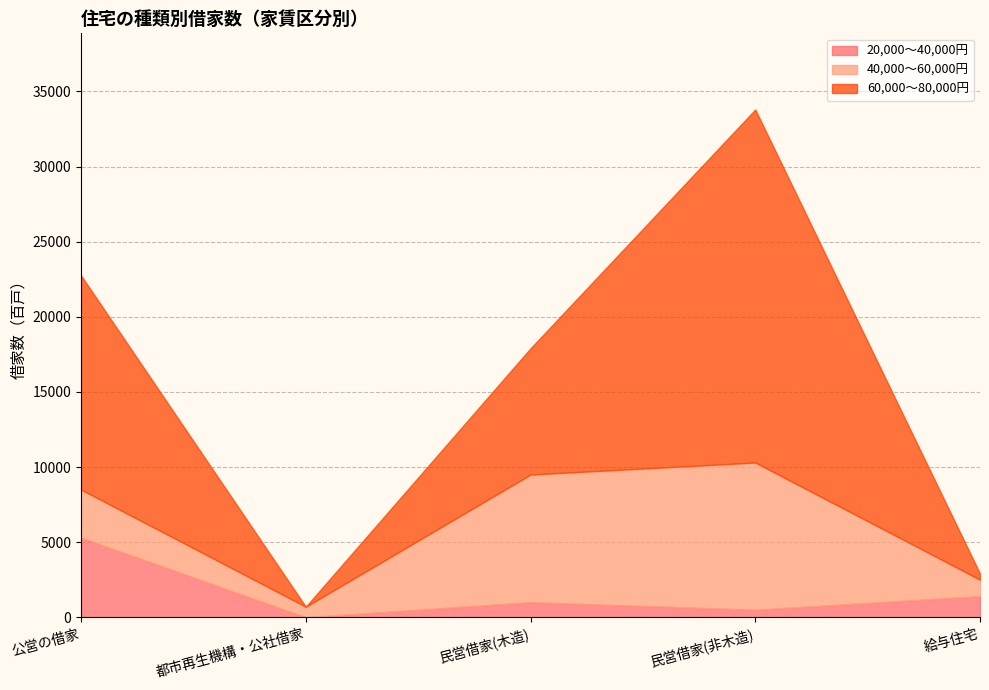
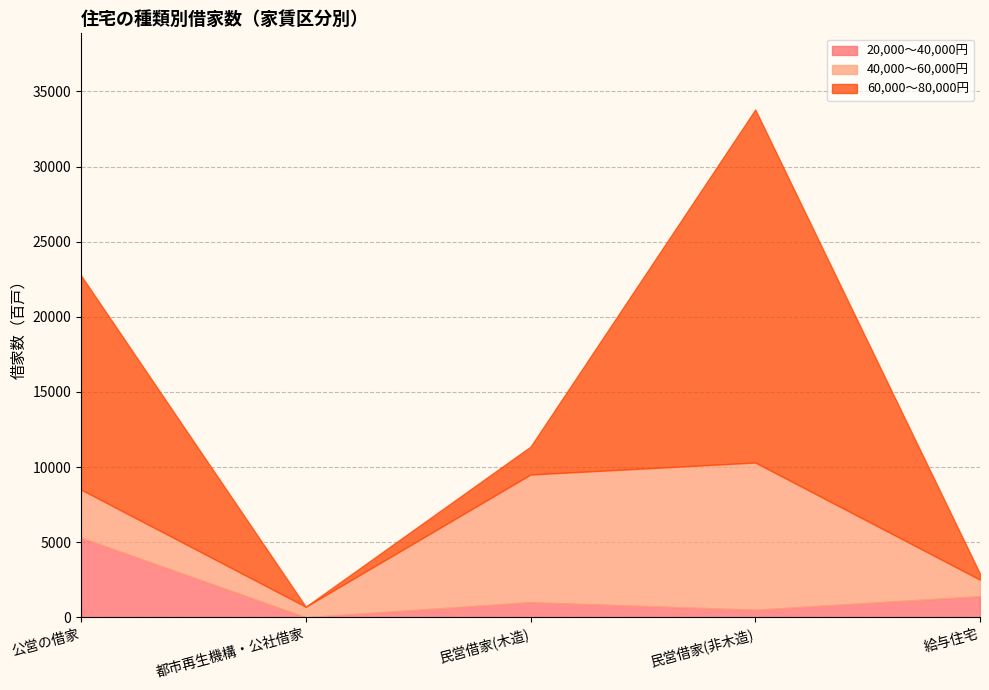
  {
    "60,000～80,000円": {
      "公営の借家": 14300,
-     "民営借家(木造)": 8400,
+     "民営借家(木造)": 1900,
      "民営借家(非木造)": 23500,
      "給与住宅": 400
    }
  }
